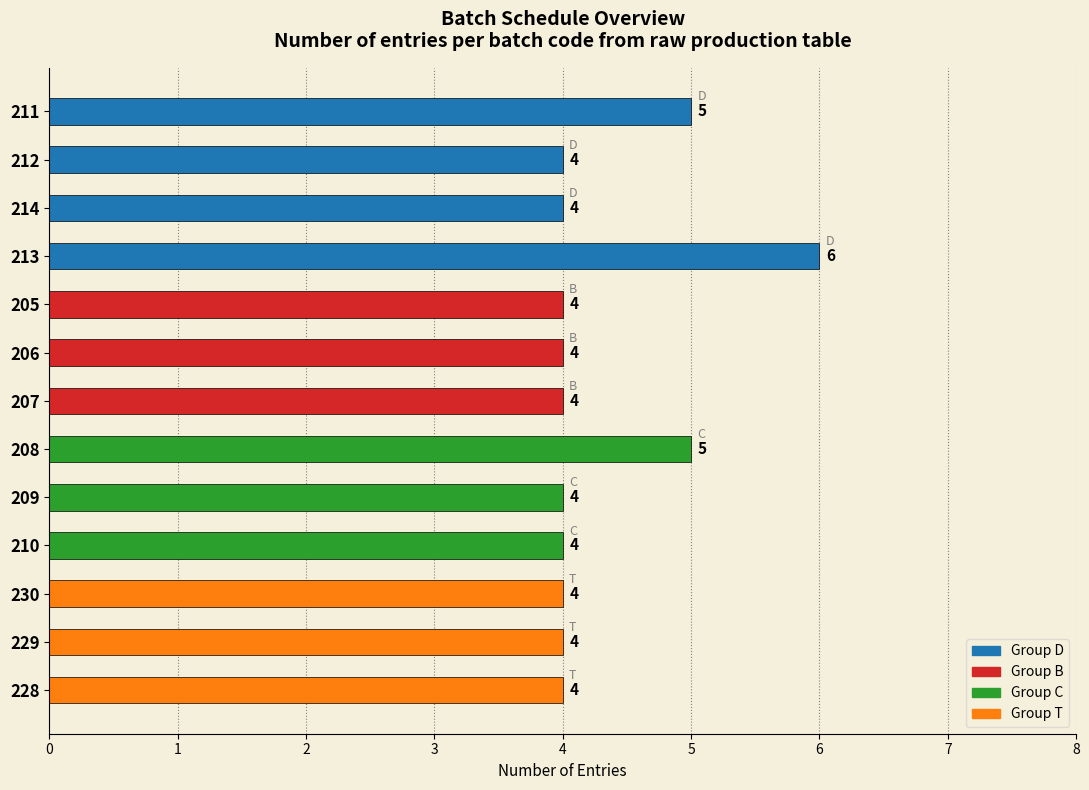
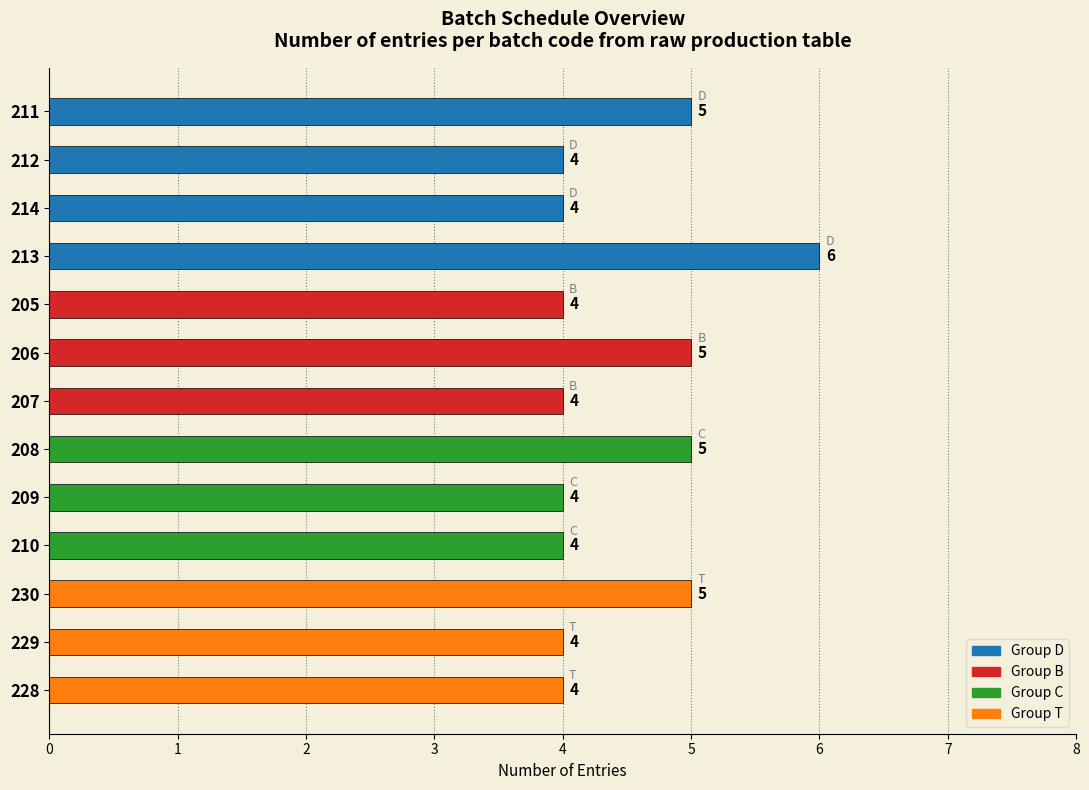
  {
    "211": 5,
    "212": 4,
    "214": 4,
    "213": 6,
    "205": 4,
-   "206": 4,
+   "206": 5,
    "207": 4,
    "208": 5,
    "209": 4,
    "210": 4,
-   "230": 4,
+   "230": 5,
    "229": 4,
    "228": 4
  }
